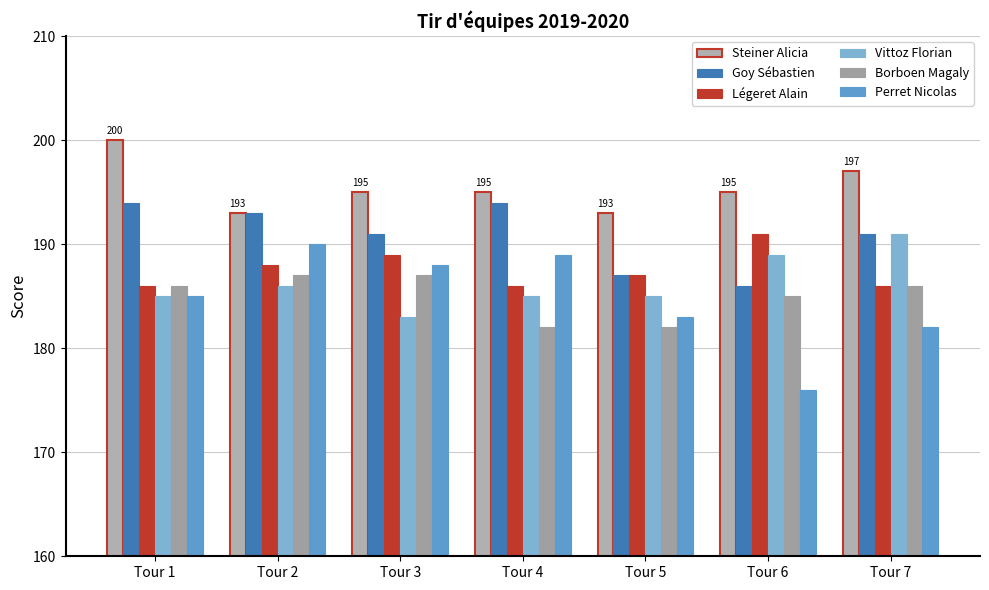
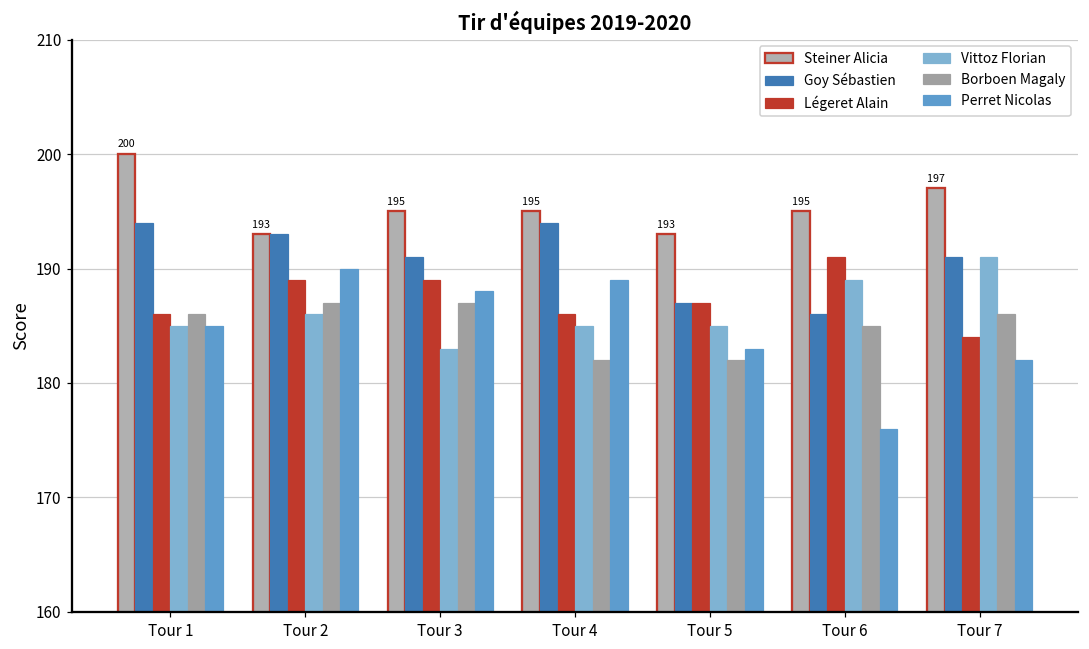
  {
    "Légeret Alain": {
      "Tour 1": 186,
-     "Tour 2": 188,
+     "Tour 2": 189,
      "Tour 3": 189,
      "Tour 4": 186,
      "Tour 5": 187,
      "Tour 6": 191,
-     "Tour 7": 186
+     "Tour 7": 184
    }
  }
